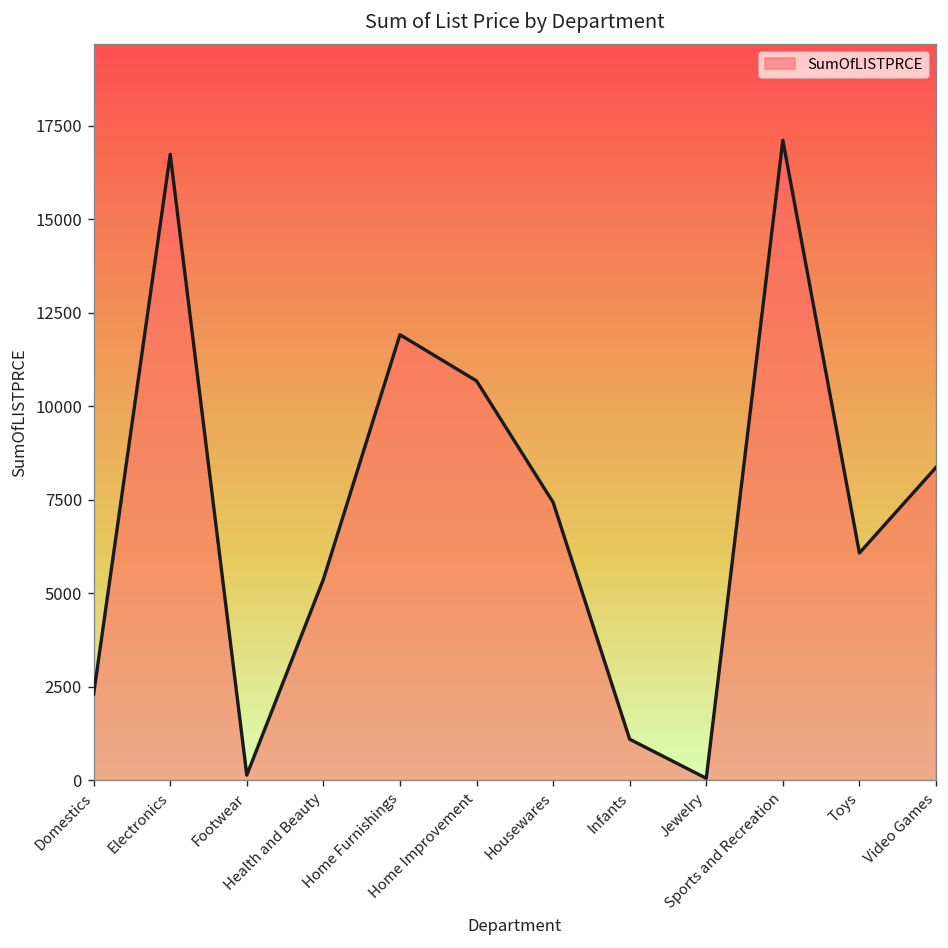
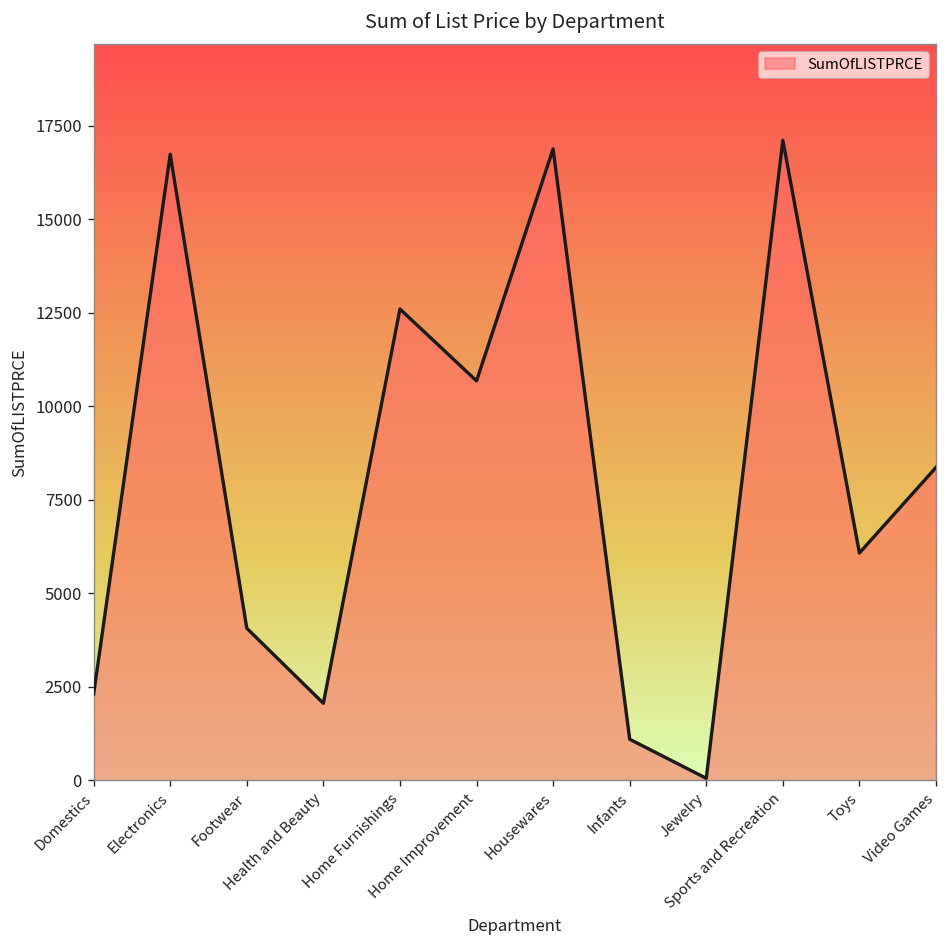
  {
    "Domestics": 2300,
    "Electronics": 16700,
-   "Footwear": 100,
-   "Health and Beauty": 5400,
-   "Home Furnishings": 11900,
+   "Footwear": 4100,
+   "Health and Beauty": 2100,
+   "Home Furnishings": 12600,
    "Home Improvement": 10700,
-   "Housewares": 7400,
+   "Housewares": 16900,
    "Infants": 1100,
    "Jewelry": 0,
    "Sports and Recreation": 17100,
    "Toys": 6100,
    "Video Games": 8400
  }
